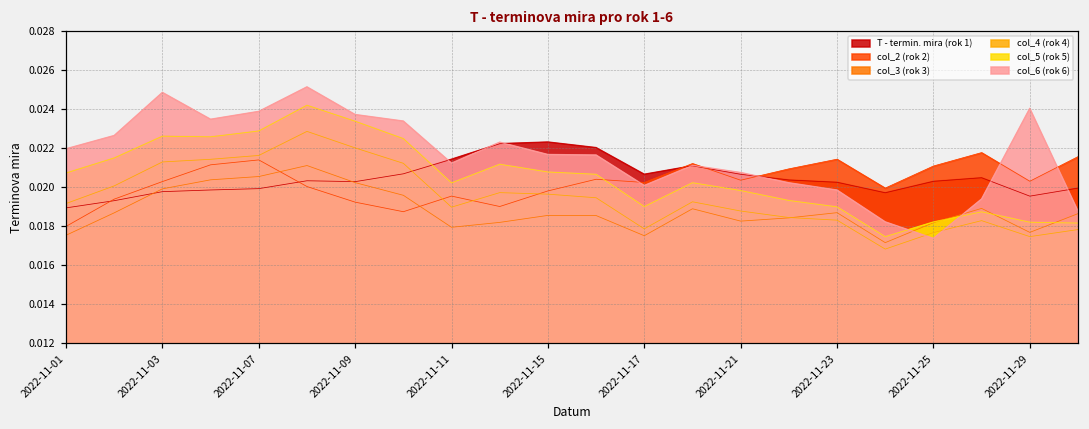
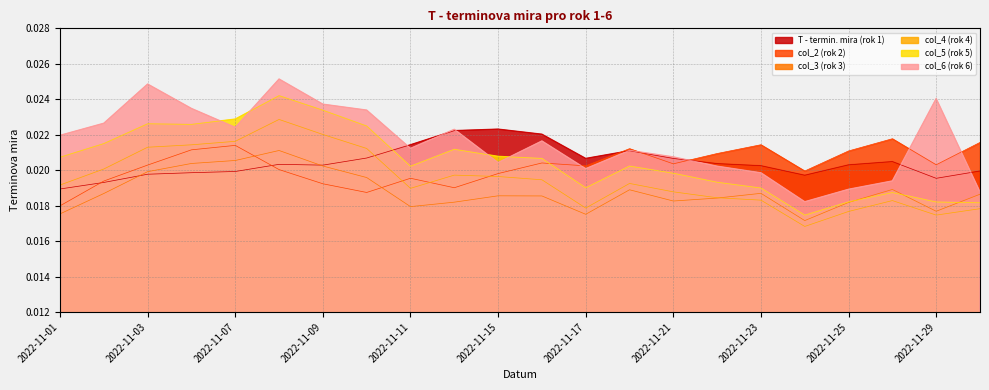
  {
    "T - termin. mira (rok 1)": {
      "2022-11-01": 0.0189,
      "2022-11-07": 0.0199,
      "2022-11-11": 0.0214,
      "2022-11-15": 0.0223,
      "2022-11-17": 0.0207,
      "2022-11-23": 0.0203,
      "2022-11-25": 0.0203,
      "2022-11-29": 0.0195
    },
    "col_6 (rok 6)": {
      "2022-11-01": 0.0220,
      "2022-11-03": 0.0249,
-     "2022-11-07": 0.0239,
+     "2022-11-07": 0.0224,
      "2022-11-09": 0.0237,
      "2022-11-11": 0.0212,
-     "2022-11-15": 0.0217,
+     "2022-11-15": 0.0204,
      "2022-11-17": 0.0201,
      "2022-11-23": 0.0199,
-     "2022-11-25": 0.0174,
+     "2022-11-25": 0.0189,
      "2022-11-29": 0.0240
    }
  }
